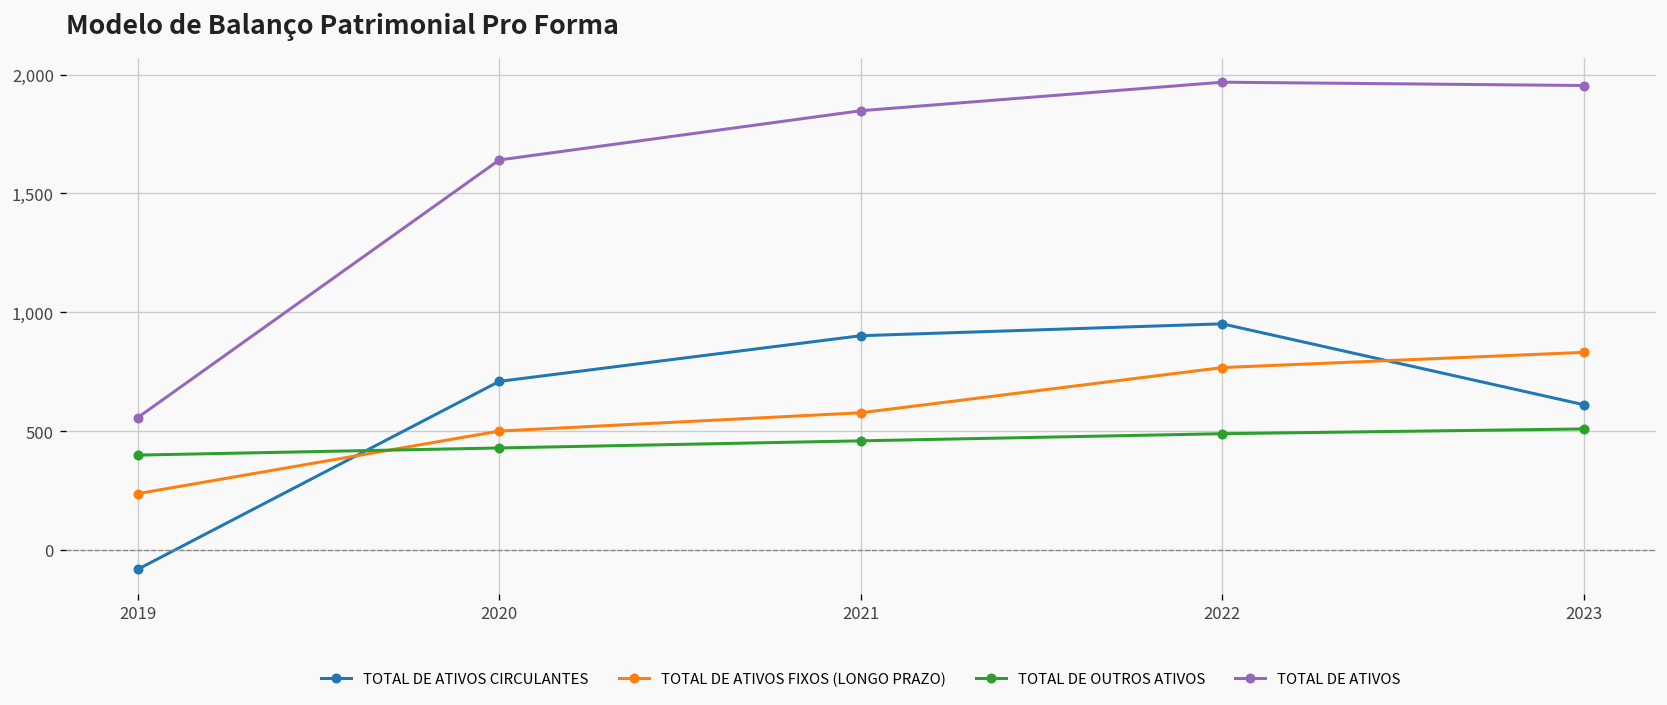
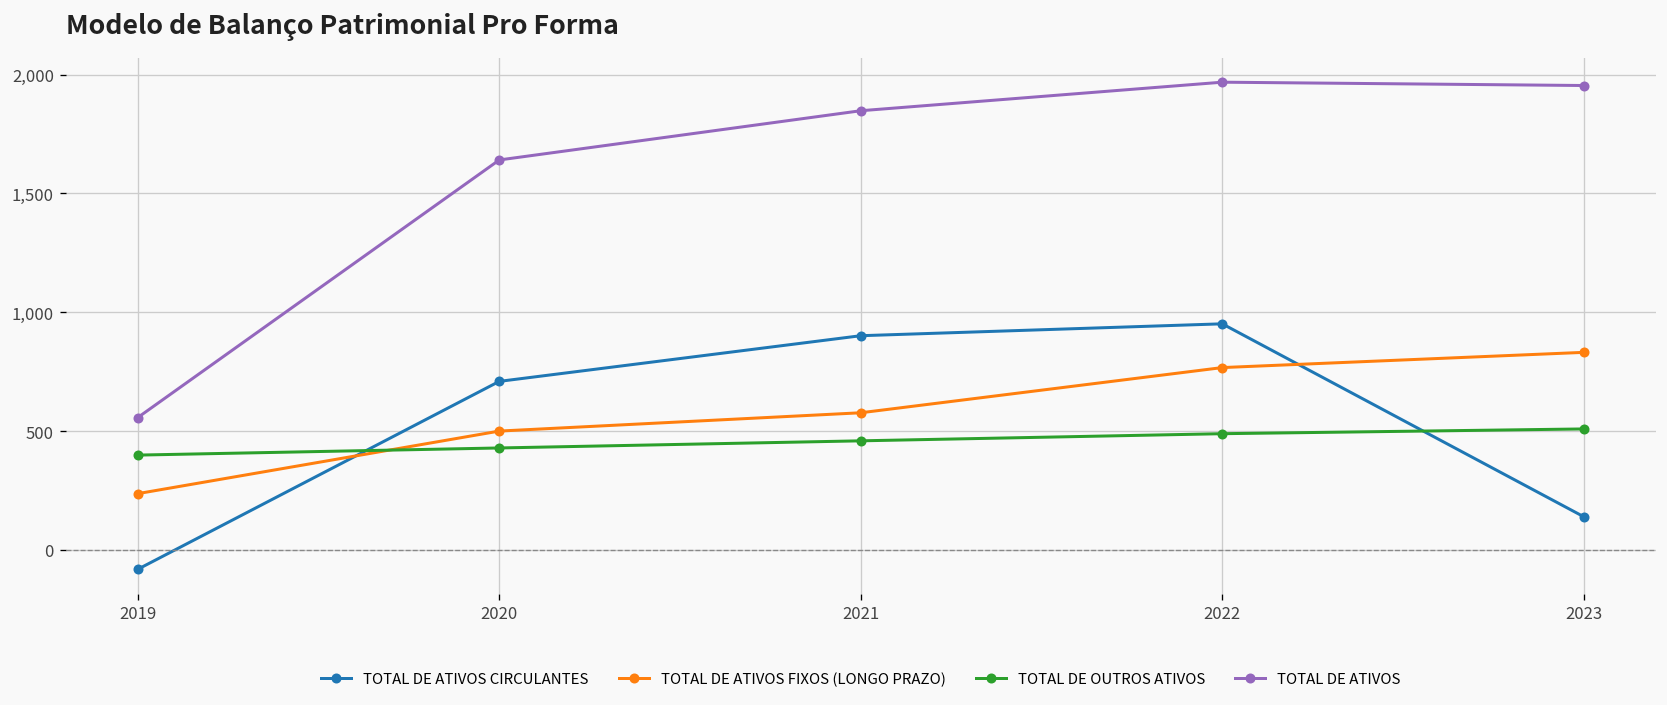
  {
    "TOTAL DE ATIVOS CIRCULANTES": {
      "2019": "-80",
      "2020": "710",
      "2021": "900",
      "2022": "950",
-     "2023": "610"
+     "2023": "140"
    },
    "TOTAL DE ATIVOS FIXOS (LONGO PRAZO)": {
      "2019": "240",
      "2020": "500",
      "2021": "580",
      "2022": "770",
      "2023": "830"
    },
    "TOTAL DE OUTROS ATIVOS": {
      "2019": "400",
      "2020": "430",
      "2021": "460",
      "2022": "490",
      "2023": "510"
    },
    "TOTAL DE ATIVOS": {
      "2019": "560",
      "2020": "1,640",
      "2021": "1,850",
      "2022": "1,970",
      "2023": "1,950"
    }
  }
